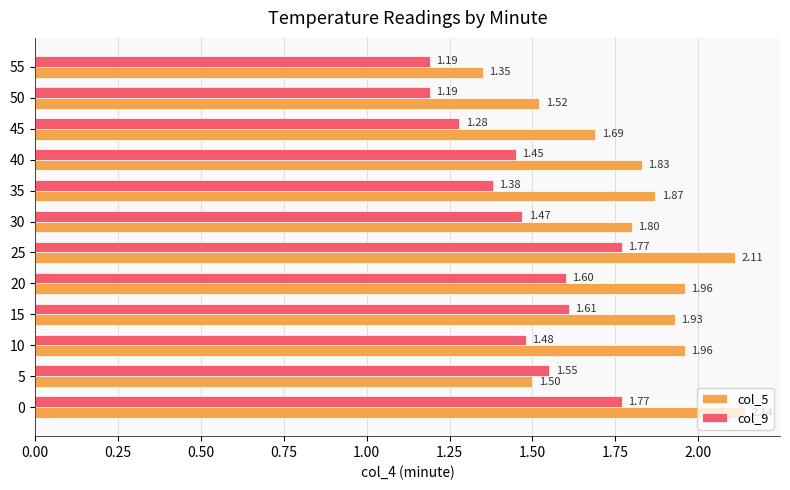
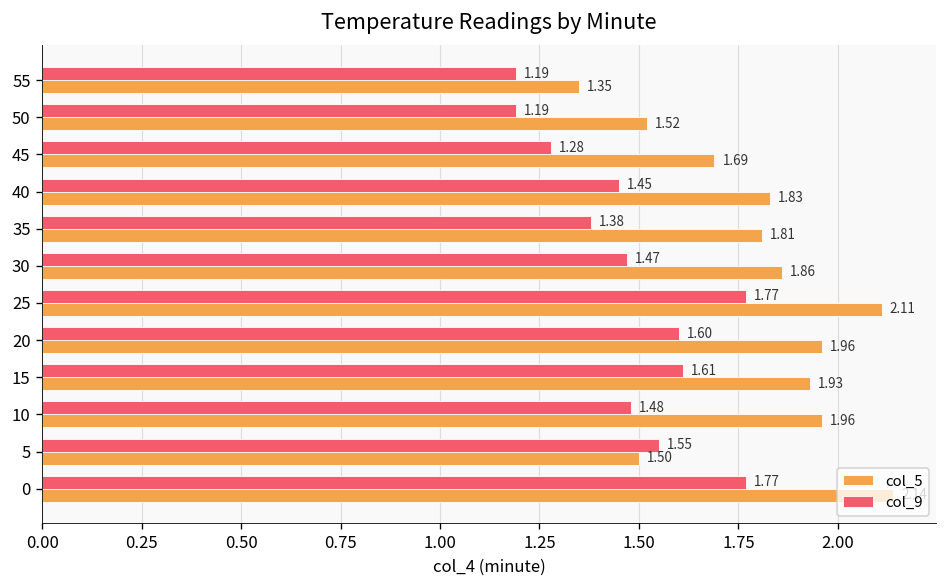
  {
    "col_5": {
      "55": 1.35,
      "50": 1.52,
      "45": 1.69,
      "40": 1.83,
-     "35": 1.87,
-     "30": 1.80,
+     "35": 1.81,
+     "30": 1.86,
      "25": 2.11,
      "20": 1.96,
      "15": 1.93,
      "10": 1.96,
      "5": 1.50
    },
    "col_9": {
      "55": 1.19,
      "50": 1.19,
      "45": 1.28,
      "40": 1.45,
      "35": 1.38,
      "30": 1.47,
      "25": 1.77,
      "20": 1.60,
      "15": 1.61,
      "10": 1.48,
      "5": 1.55,
      "0": 1.77
    }
  }
